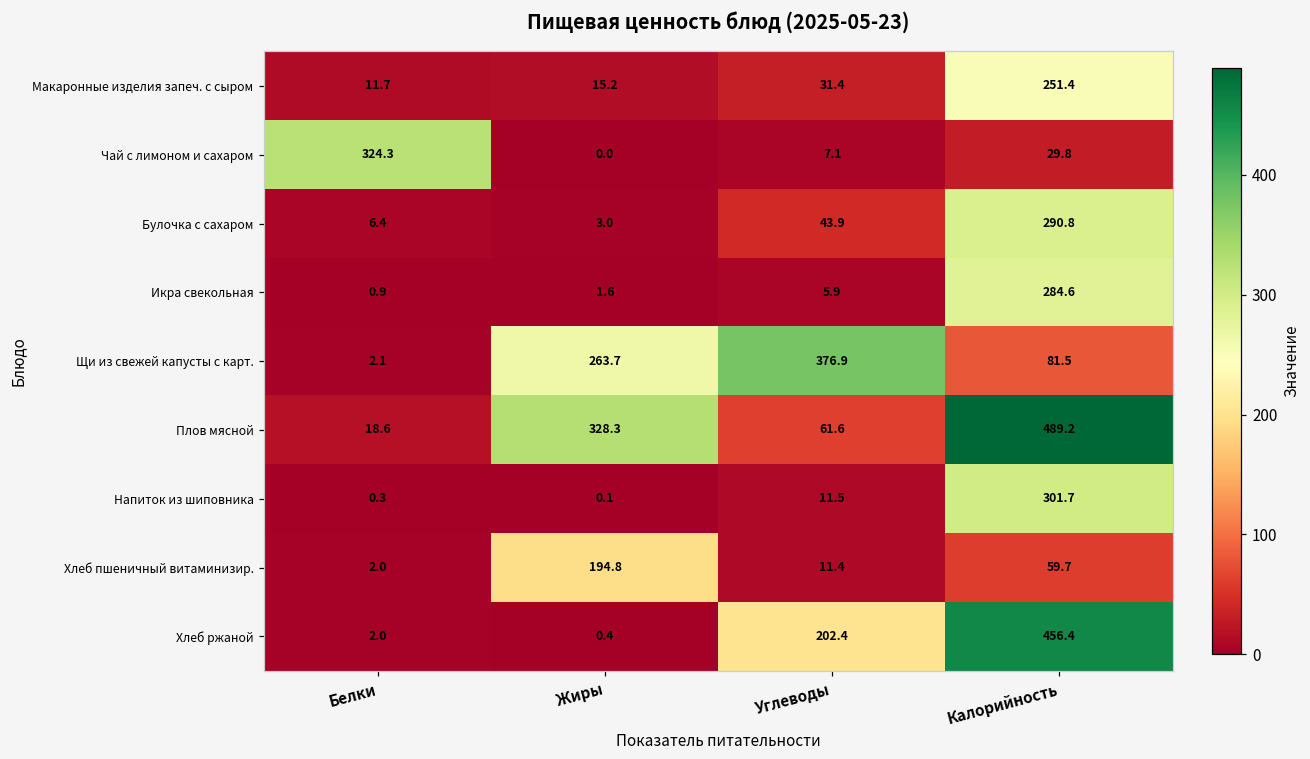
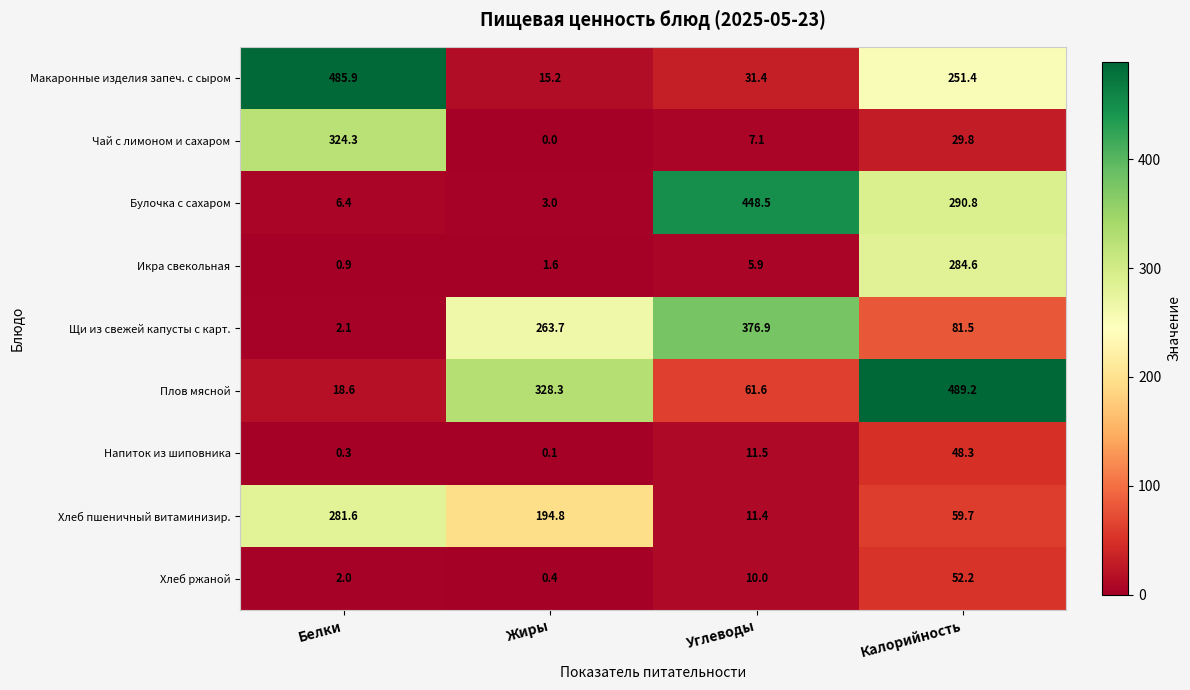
  {
    "Макаронные изделия запеч. с сыром": {
-     "Белки": 11.7,
+     "Белки": 485.9,
      "Жиры": 15.2,
      "Углеводы": 31.4,
      "Калорийность": 251.4
    },
    "Чай с лимоном и сахаром": {
      "Белки": 324.3,
      "Жиры": 0.0,
      "Углеводы": 7.1,
      "Калорийность": 29.8
    },
    "Булочка с сахаром": {
      "Белки": 6.4,
      "Жиры": 3.0,
-     "Углеводы": 43.9,
+     "Углеводы": 448.5,
      "Калорийность": 290.8
    },
    "Икра свекольная": {
      "Белки": 0.9,
      "Жиры": 1.6,
      "Углеводы": 5.9,
      "Калорийность": 284.6
    },
    "Щи из свежей капусты с карт.": {
      "Белки": 2.1,
      "Жиры": 263.7,
      "Углеводы": 376.9,
      "Калорийность": 81.5
    },
    "Плов мясной": {
      "Белки": 18.6,
      "Жиры": 328.3,
      "Углеводы": 61.6,
      "Калорийность": 489.2
    },
    "Напиток из шиповника": {
      "Белки": 0.3,
      "Жиры": 0.1,
      "Углеводы": 11.5,
-     "Калорийность": 301.7
+     "Калорийность": 48.3
    },
    "Хлеб пшеничный витаминизир.": {
-     "Белки": 2.0,
+     "Белки": 281.6,
      "Жиры": 194.8,
      "Углеводы": 11.4,
      "Калорийность": 59.7
    },
    "Хлеб ржаной": {
      "Белки": 2.0,
      "Жиры": 0.4,
-     "Углеводы": 202.4,
-     "Калорийность": 456.4
+     "Углеводы": 10.0,
+     "Калорийность": 52.2
    }
  }
